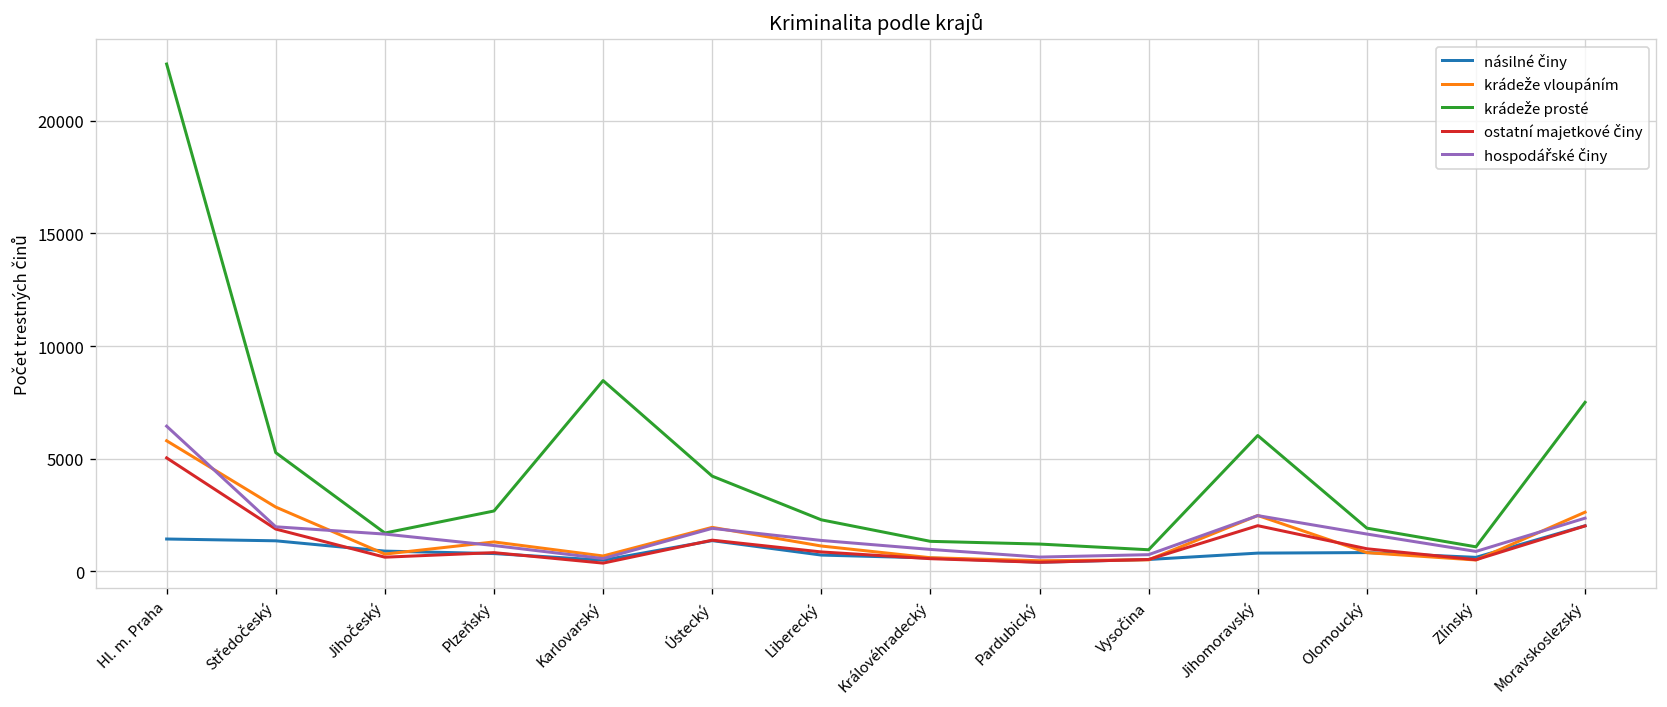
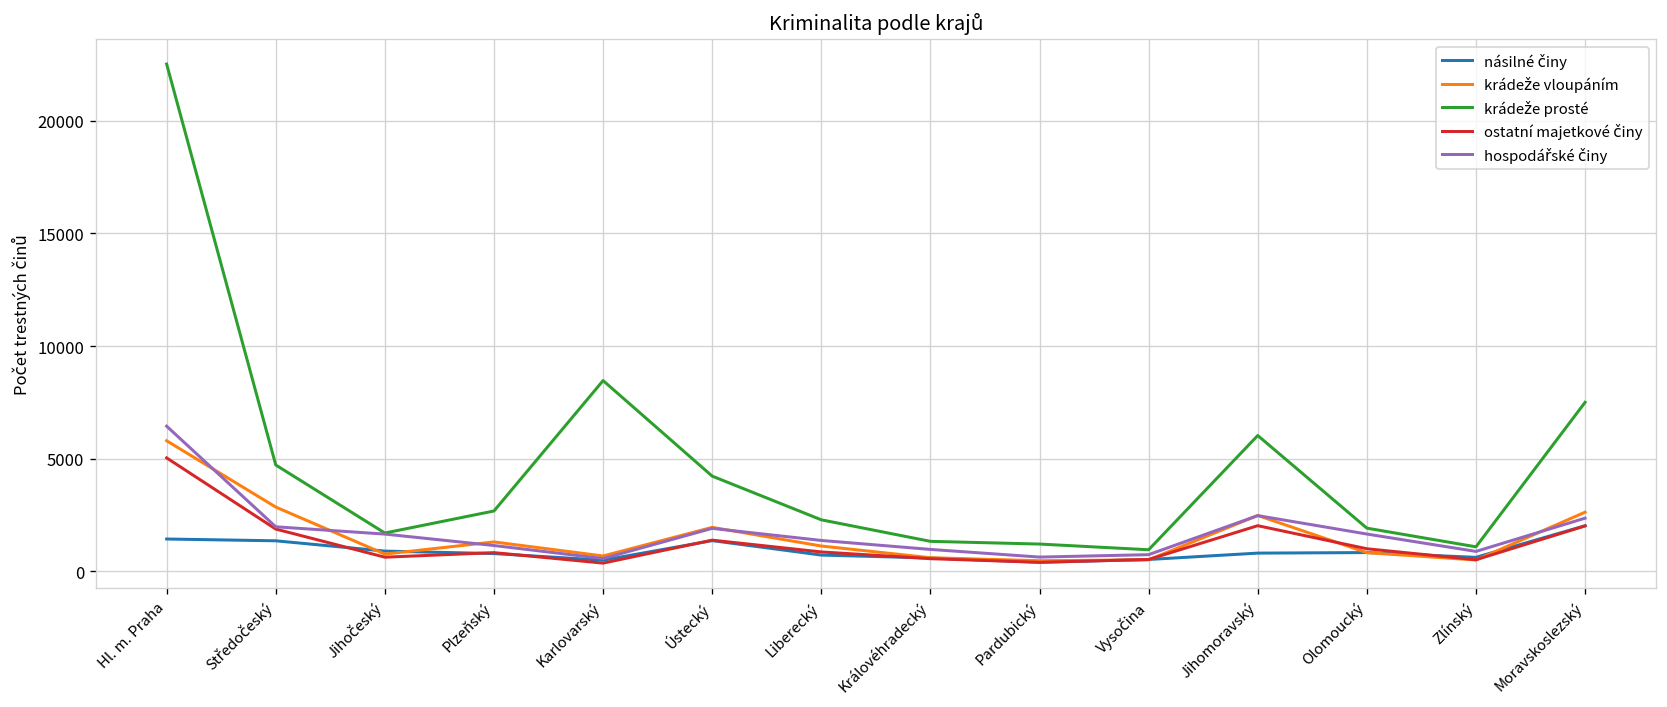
  {
    "násilné činy": {
      "Hl. m. Praha": 1400,
      "Středočeský": 1400,
      "Liberecký": 700,
      "Jihomoravský": 800
    },
    "krádeže vloupáním": {
      "Hl. m. Praha": 5800,
      "Středočeský": 2900,
      "Plzeňský": 1300,
      "Liberecký": 1100,
      "Moravskoslezský": 2600
    },
    "krádeže prosté": {
      "Hl. m. Praha": 22500,
-     "Středočeský": 5300,
+     "Středočeský": 4700,
      "Plzeňský": 2700,
      "Karlovarský": 8500,
      "Ústecký": 4200,
      "Liberecký": 2300,
      "Královéhradecký": 1300,
      "Pardubický": 1200,
      "Vysočina": 1000,
      "Jihomoravský": 6000,
      "Olomoucký": 1900,
      "Zlínský": 1100,
      "Moravskoslezský": 7500
    },
    "ostatní majetkové činy": {
      "Hl. m. Praha": 5000,
      "Jihočeský": 600,
      "Liberecký": 900,
      "Jihomoravský": 2000,
      "Olomoucký": 1000
    },
    "hospodářské činy": {
      "Hl. m. Praha": 6400,
      "Plzeňský": 1200,
      "Liberecký": 1400,
      "Královéhradecký": 1000,
      "Pardubický": 600,
      "Vysočina": 700,
      "Olomoucký": 1700,
      "Zlínský": 900,
      "Moravskoslezský": 2400
    }
  }
